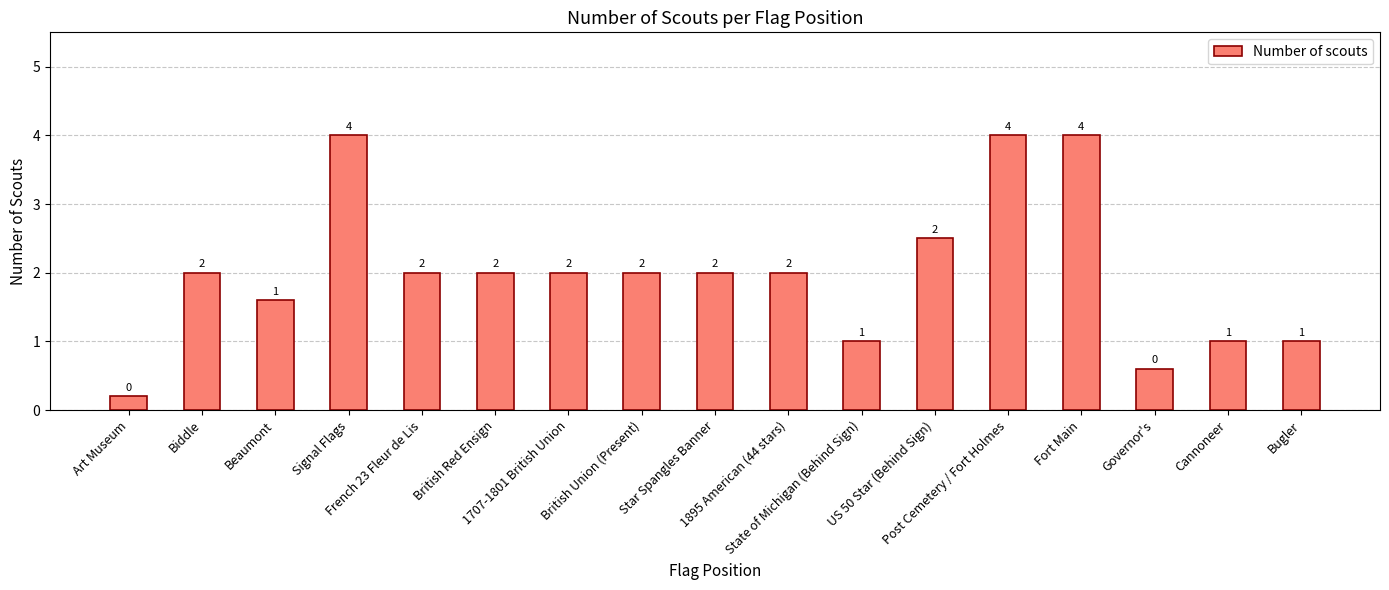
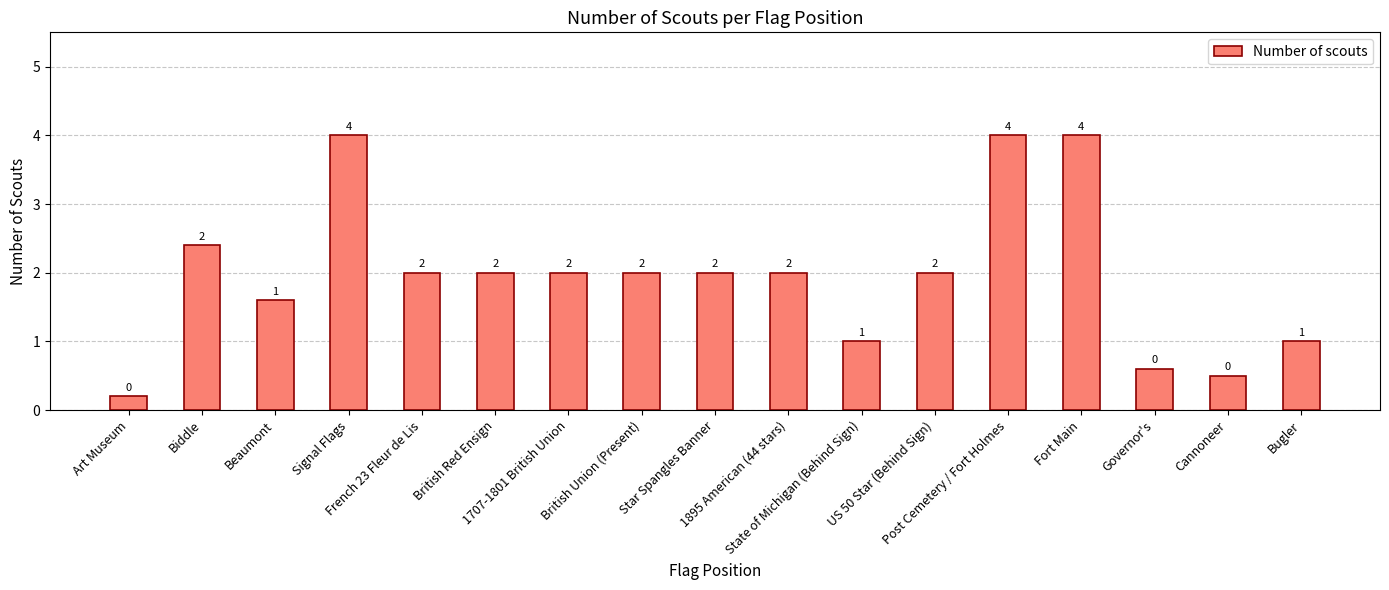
  {
    "Art Museum": 0,
-   "Biddle": 2.0,
+   "Biddle": 2.4,
    "Signal Flags": 4,
    "French 23 Fleur de Lis": 2,
    "British Red Ensign": 2,
    "1707-1801 British Union": 2,
    "British Union (Present)": 2,
    "Star Spangles Banner": 2,
    "1895 American (44 stars)": 2,
    "State of Michigan (Behind Sign)": 1,
-   "US 50 Star (Behind Sign)": 2.5,
+   "US 50 Star (Behind Sign)": 2.0,
    "Post Cemetery / Fort Holmes": 4,
    "Fort Main": 4,
-   "Cannoneer": 1,
+   "Cannoneer": 0,
    "Bugler": 1
  }
